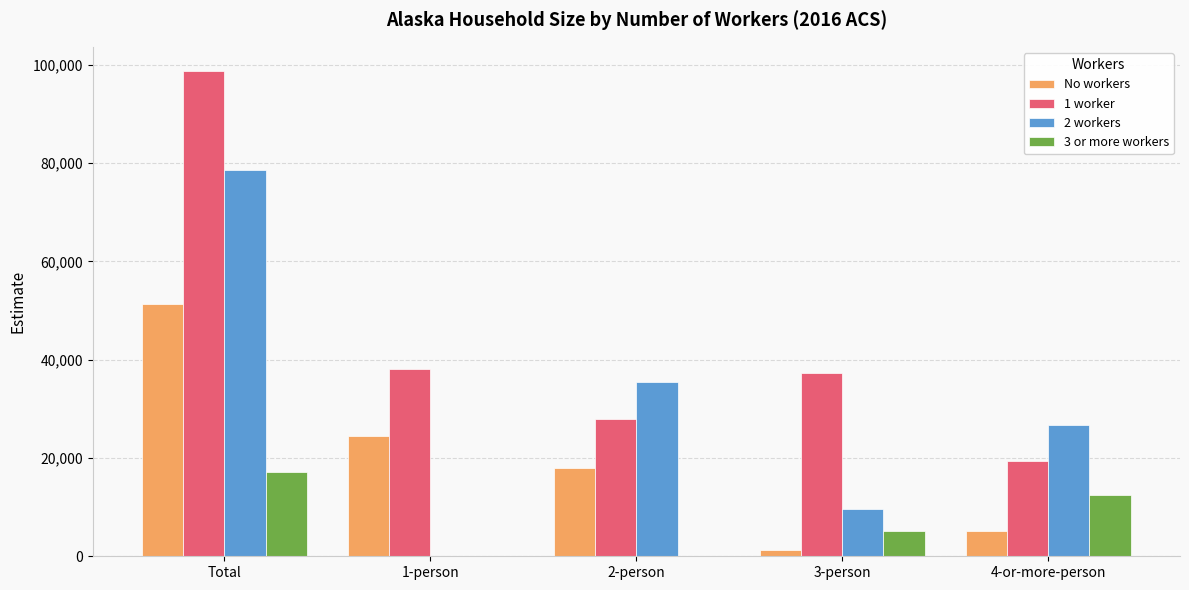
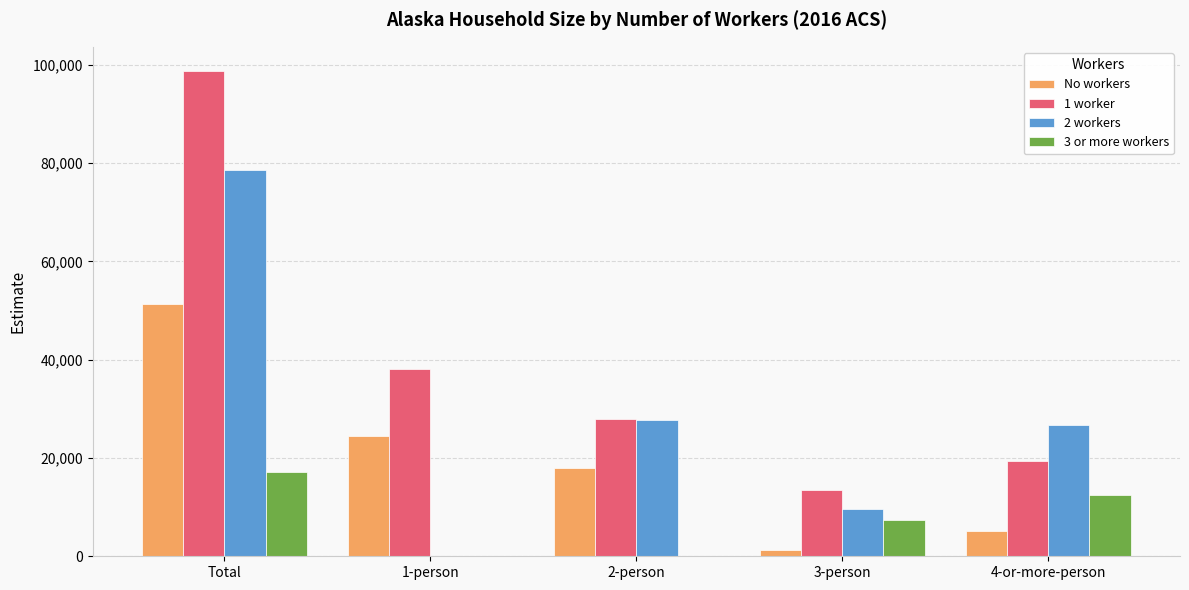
  {
    "No workers": {
      "Total": "51,000",
      "1-person": "24,000",
      "2-person": "18,000",
      "3-person": "1,000",
      "4-or-more-person": "5,000"
    },
    "1 worker": {
      "Total": "99,000",
      "1-person": "38,000",
      "2-person": "28,000",
-     "3-person": "37,000",
+     "3-person": "13,000",
      "4-or-more-person": "19,000"
    },
    "2 workers": {
      "Total": "79,000",
      "1-person": "0",
-     "2-person": "35,000",
+     "2-person": "28,000",
      "3-person": "10,000",
      "4-or-more-person": "27,000"
    },
    "3 or more workers": {
      "Total": "17,000",
      "1-person": "0",
      "2-person": "0",
-     "3-person": "5,000",
+     "3-person": "7,000",
      "4-or-more-person": "12,000"
    }
  }
